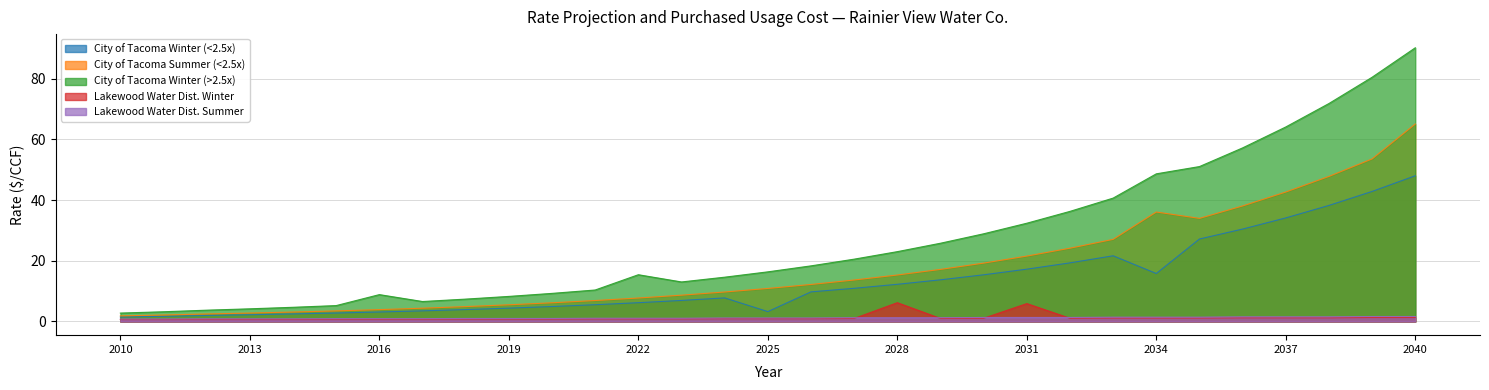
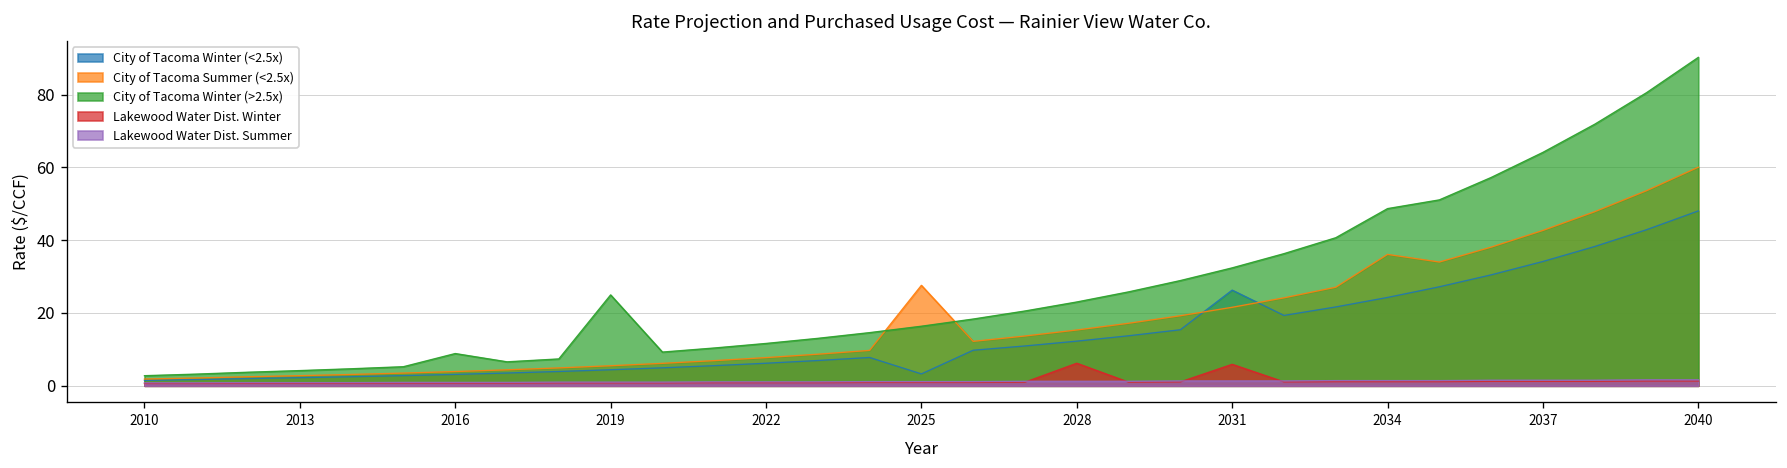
  {
    "City of Tacoma Winter (<2.5x)": {
      "2019": 4,
      "2022": 6,
      "2025": 3,
      "2028": 12,
-     "2031": 17,
-     "2034": 16,
+     "2031": 26,
+     "2034": 24,
      "2037": 34,
      "2040": 48
    },
    "City of Tacoma Summer (<2.5x)": {
      "2019": 6,
      "2022": 8,
-     "2025": 11,
+     "2025": 28,
      "2028": 15,
      "2031": 22,
      "2034": 36,
      "2037": 43,
-     "2040": 65
+     "2040": 60
    },
    "City of Tacoma Winter (>2.5x)": {
      "2010": 3,
      "2013": 4,
      "2016": 9,
-     "2019": 8,
-     "2022": 15,
+     "2019": 25,
+     "2022": 12,
      "2025": 16,
      "2028": 23,
      "2031": 32,
      "2034": 49,
      "2037": 64,
      "2040": 90
    },
    "Lakewood Water Dist. Winter": {
      "2028": 6,
      "2031": 6
    },
    "Lakewood Water Dist. Summer": {
      "2028": 1,
      "2031": 1
    }
  }
